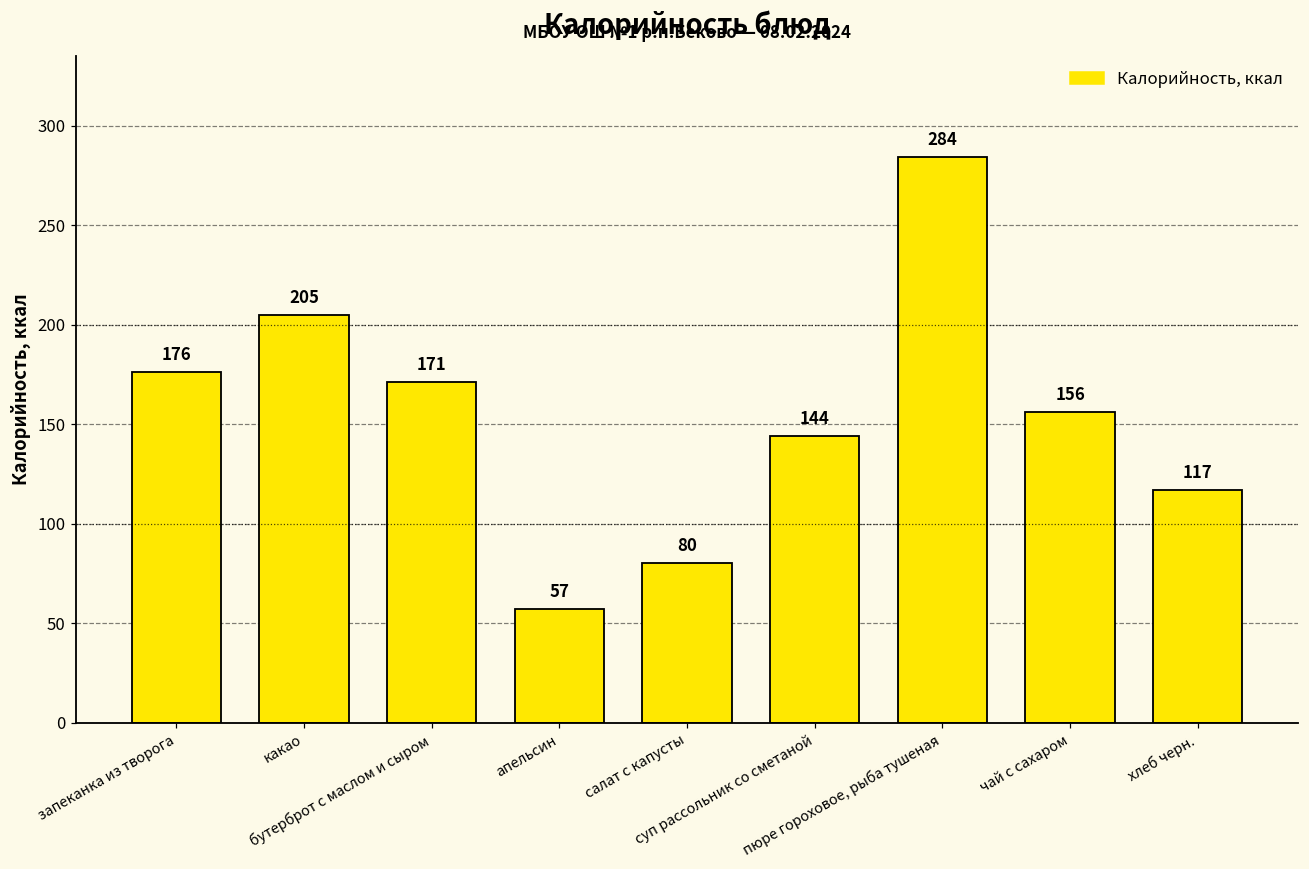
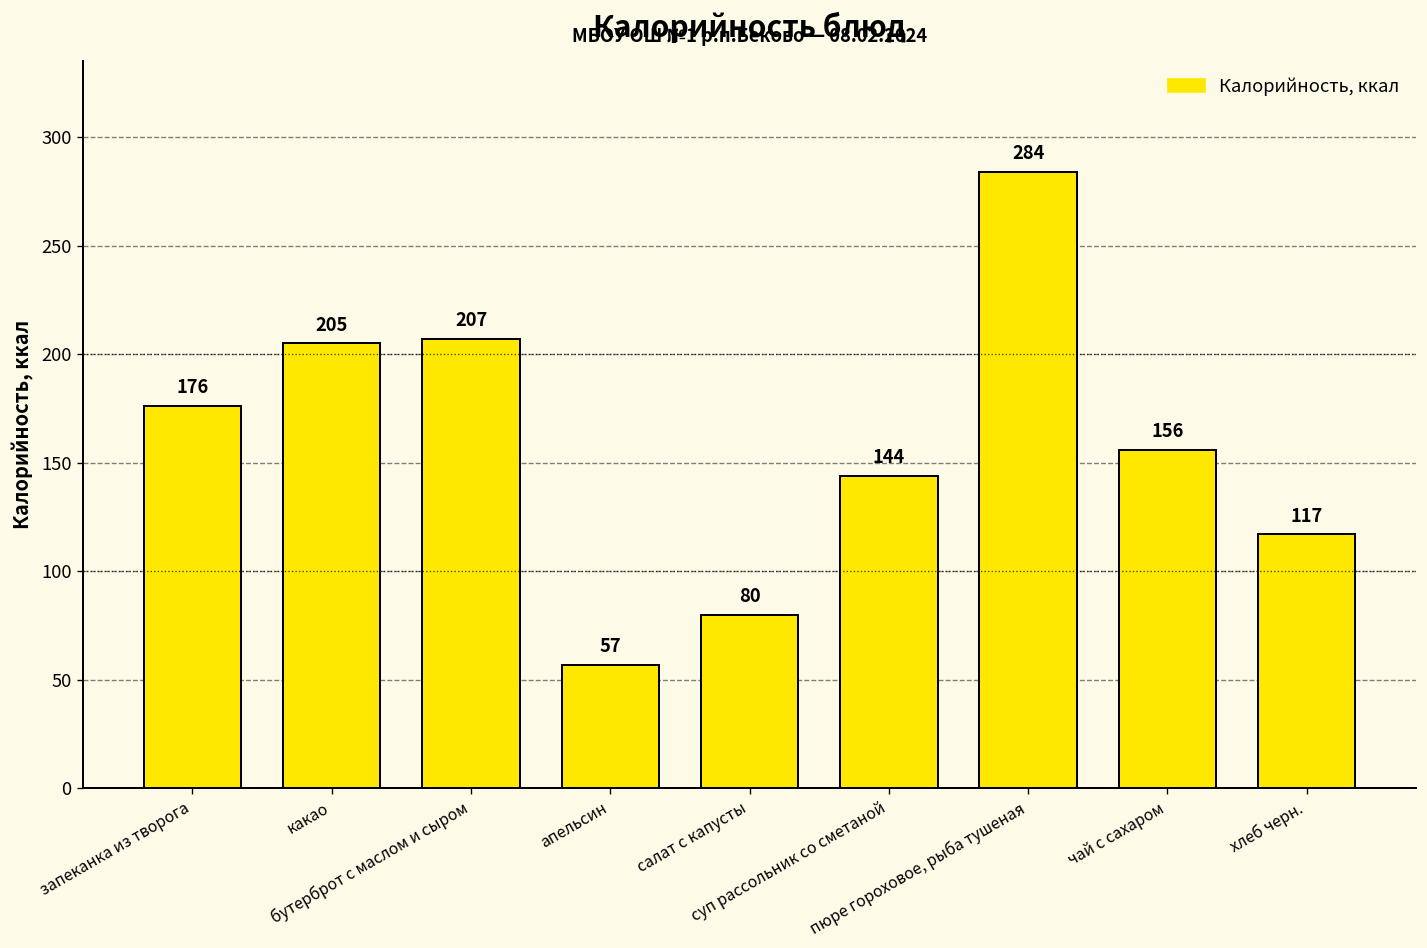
  {
    "запеканка из творога": 176,
    "какао": 205,
-   "бутерброт с маслом и сыром": 171,
+   "бутерброт с маслом и сыром": 207,
    "апельсин": 57,
    "салат с капусты": 80,
    "суп рассольник со сметаной": 144,
    "пюре гороховое, рыба тушеная": 284,
    "чай с сахаром": 156,
    "хлеб черн.": 117
  }
